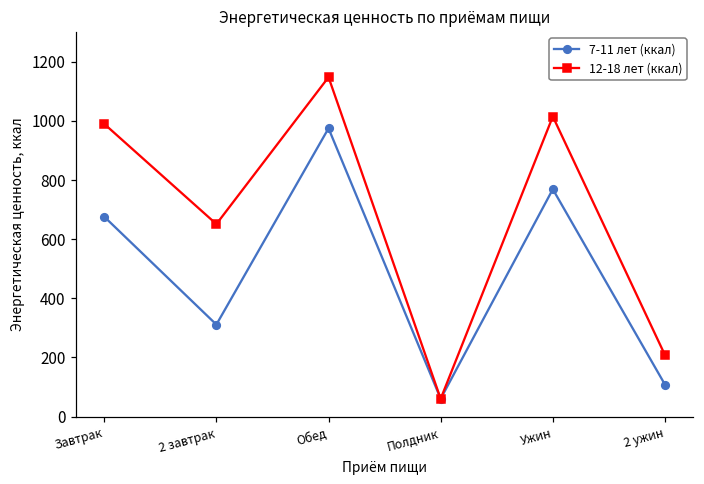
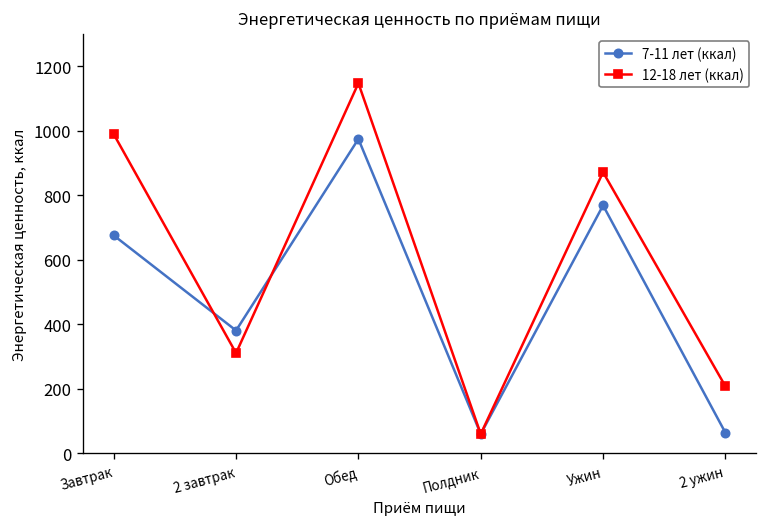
  {
    "7-11 лет (ккал)": {
      "Завтрак": 680,
-     "2 завтрак": 310,
+     "2 завтрак": 380,
      "Обед": 980,
      "Ужин": 770,
-     "2 ужин": 110
+     "2 ужин": 60
    },
    "12-18 лет (ккал)": {
      "Завтрак": 990,
-     "2 завтрак": 650,
+     "2 завтрак": 310,
      "Обед": 1150,
-     "Ужин": 1020,
+     "Ужин": 870,
      "2 ужин": 210
    }
  }
